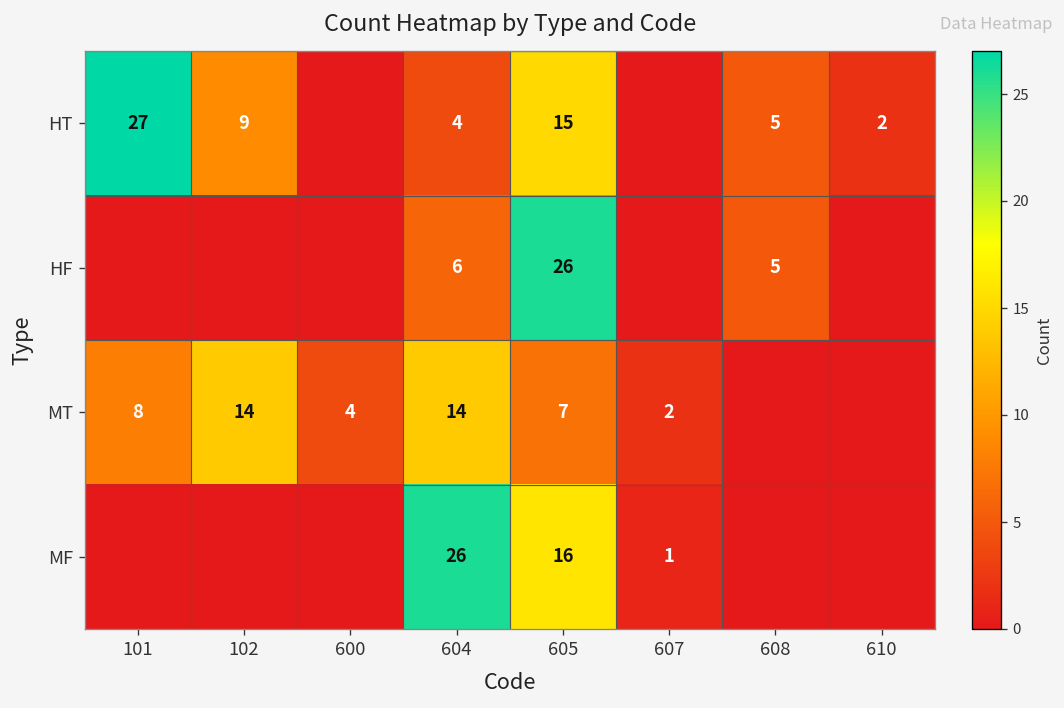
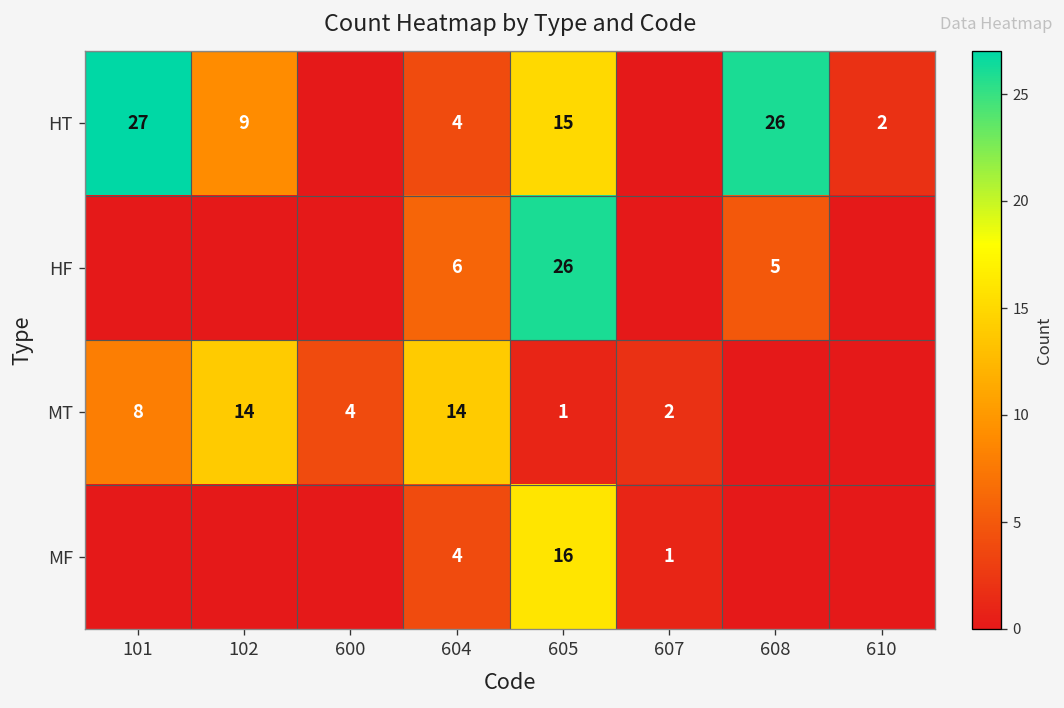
  {
    "HT": {
      "101": 27,
      "102": 9,
      "604": 4,
      "605": 15,
-     "608": 5,
+     "608": 26,
      "610": 2
    },
    "HF": {
      "604": 6,
      "605": 26,
      "608": 5
    },
    "MT": {
      "101": 8,
      "102": 14,
      "600": 4,
      "604": 14,
-     "605": 7,
+     "605": 1,
      "607": 2
    },
    "MF": {
-     "604": 26,
+     "604": 4,
      "605": 16,
      "607": 1
    }
  }
